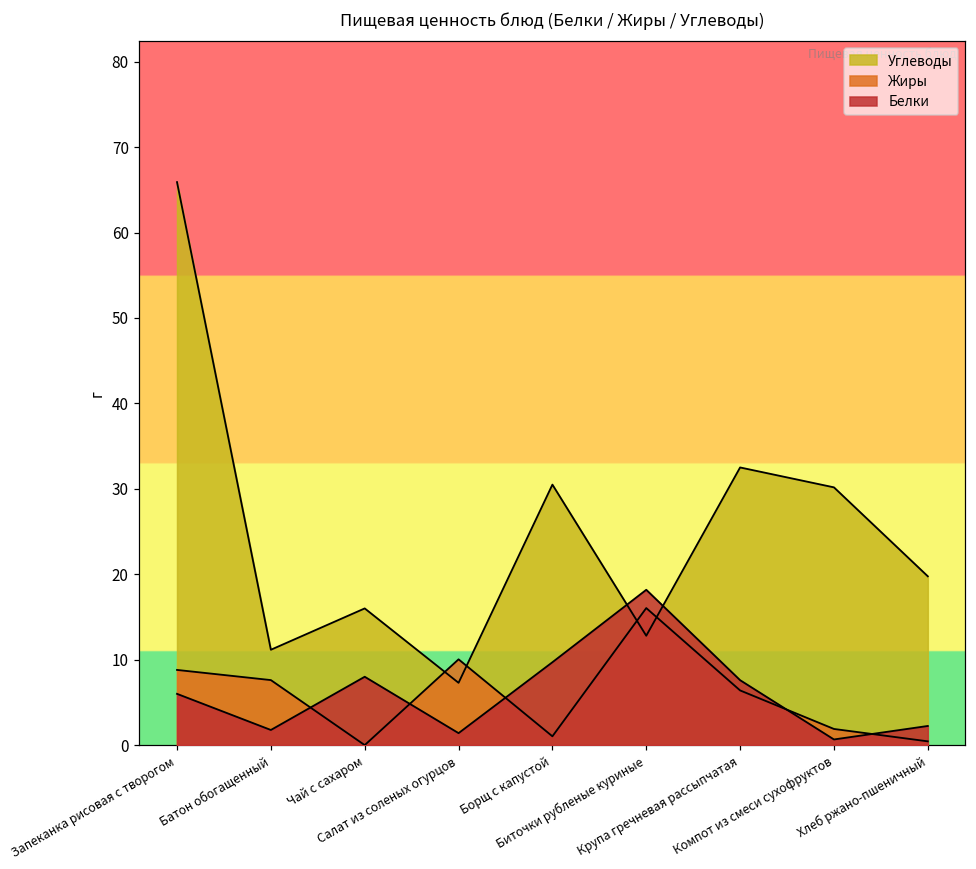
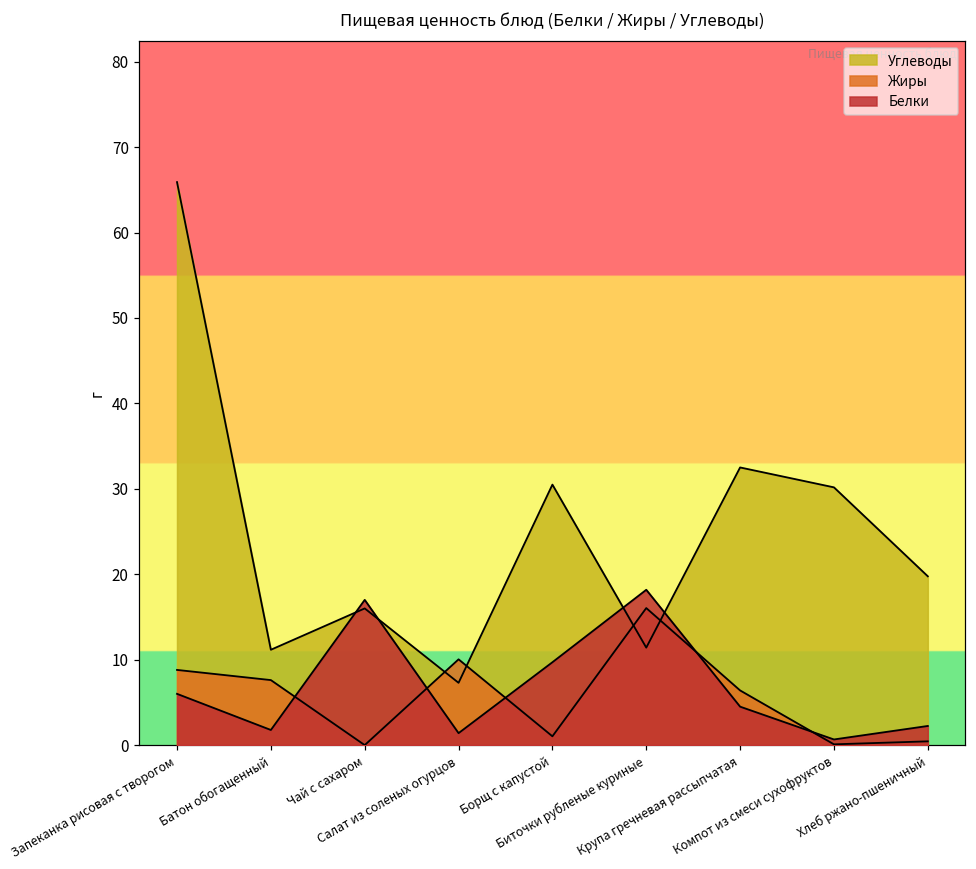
  {
    "Углеводы": {
      "Запеканка рисовая с творогом": 66,
      "Батон обогащенный": 11,
      "Чай с сахаром": 16,
      "Салат из соленых огурцов": 7,
      "Борщ с капустой": 30,
-     "Биточки рубленые куриные": 13,
+     "Биточки рубленые куриные": 11,
      "Крупа гречневая рассыпчатая": 33,
      "Компот из смеси сухофруктов": 30,
      "Хлеб ржано-пшеничный": 20
    },
    "Жиры": {
      "Запеканка рисовая с творогом": 9,
      "Батон обогащенный": 8,
      "Чай с сахаром": 0,
      "Салат из соленых огурцов": 10,
      "Борщ с капустой": 1,
      "Биточки рубленые куриные": 16,
      "Крупа гречневая рассыпчатая": 6,
-     "Компот из смеси сухофруктов": 2,
+     "Компот из смеси сухофруктов": 0,
      "Хлеб ржано-пшеничный": 0
    },
    "Белки": {
      "Запеканка рисовая с творогом": 6,
      "Батон обогащенный": 2,
-     "Чай с сахаром": 8,
+     "Чай с сахаром": 17,
      "Салат из соленых огурцов": 1,
      "Борщ с капустой": 10,
      "Биточки рубленые куриные": 18,
-     "Крупа гречневая рассыпчатая": 8,
+     "Крупа гречневая рассыпчатая": 5,
      "Компот из смеси сухофруктов": 1,
      "Хлеб ржано-пшеничный": 2
    }
  }
